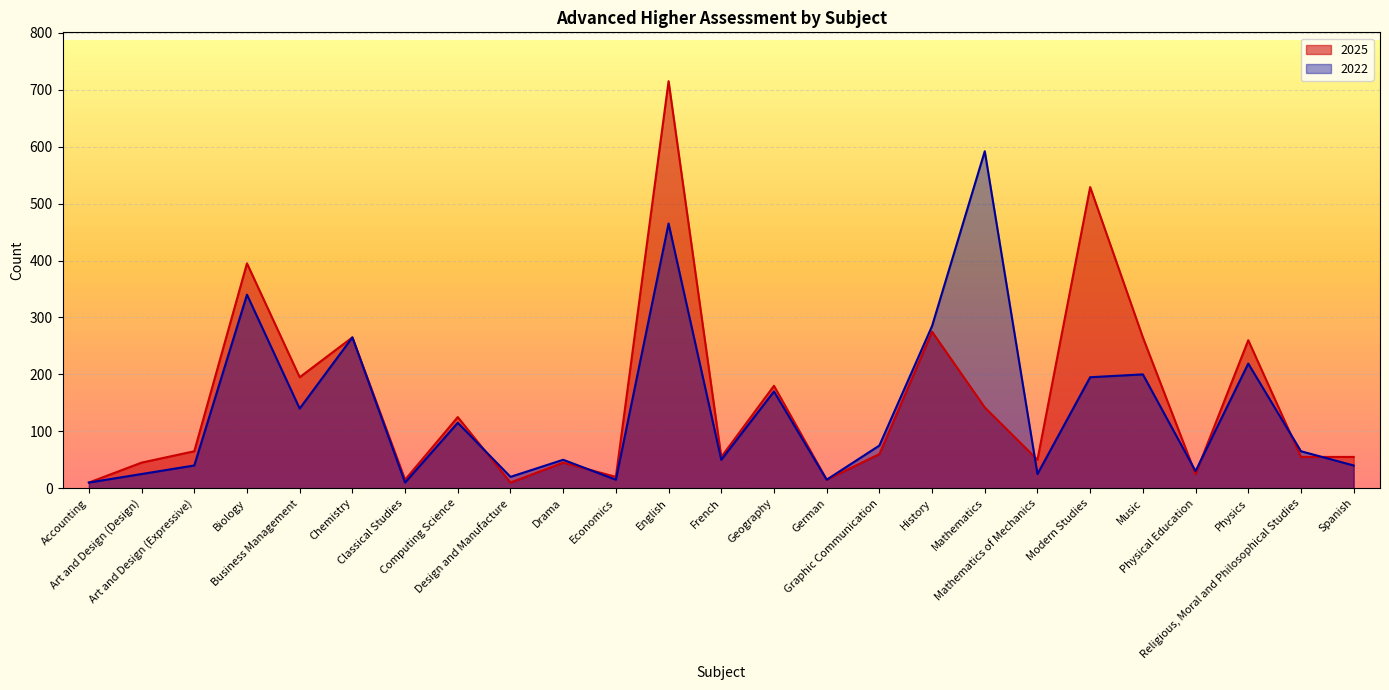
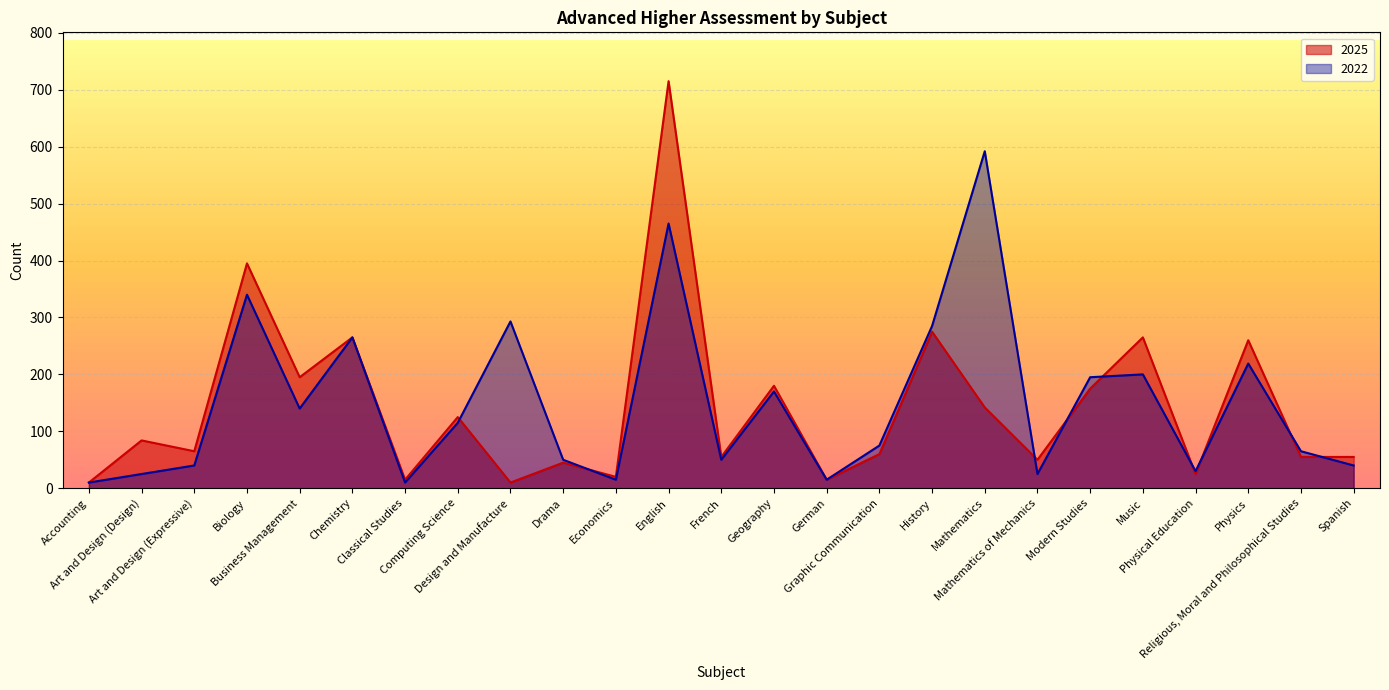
  {
    "2025": {
-     "Art and Design (Design)": 50,
+     "Art and Design (Design)": 80,
      "Art and Design (Expressive)": 70,
      "Biology": 400,
      "Business Management": 200,
      "Classical Studies": 20,
      "Computing Science": 130,
      "Design and Manufacture": 10,
      "Drama": 50,
      "Economics": 20,
      "English": 720,
      "French": 60,
      "Geography": 180,
      "Graphic Communication": 60,
      "History": 280,
      "Mathematics": 140,
      "Mathematics of Mechanics": 50,
-     "Modern Studies": 530,
+     "Modern Studies": 180,
      "Music": 270,
      "Physical Education": 30,
      "Physics": 260,
      "Religious, Moral and Philosophical Studies": 60,
      "Spanish": 60
    },
    "2022": {
      "Art and Design (Design)": 30,
      "Art and Design (Expressive)": 40,
      "Biology": 340,
      "Business Management": 140,
      "Classical Studies": 10,
      "Computing Science": 120,
-     "Design and Manufacture": 20,
+     "Design and Manufacture": 290,
      "Drama": 50,
      "Economics": 20,
      "English": 470,
      "French": 50,
      "Geography": 170,
      "Graphic Communication": 80,
      "History": 290,
      "Mathematics": 590,
      "Mathematics of Mechanics": 30,
      "Modern Studies": 200,
      "Music": 200,
      "Physical Education": 30,
      "Physics": 220,
      "Religious, Moral and Philosophical Studies": 70,
      "Spanish": 40
    }
  }
